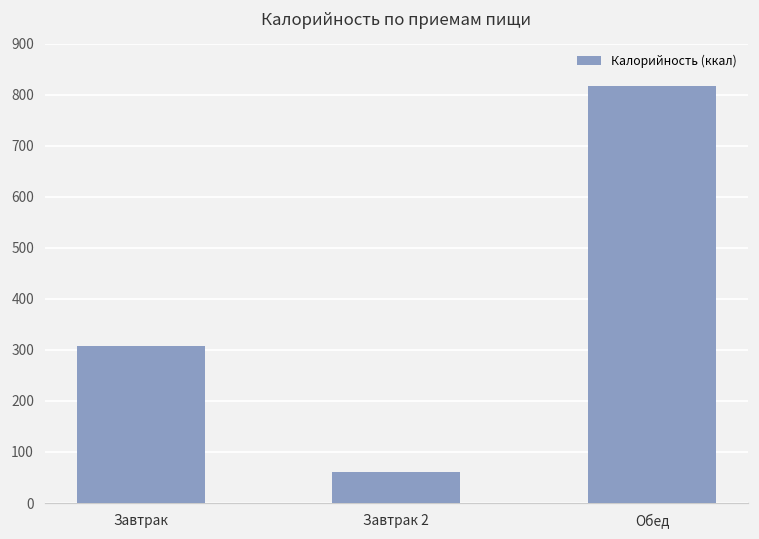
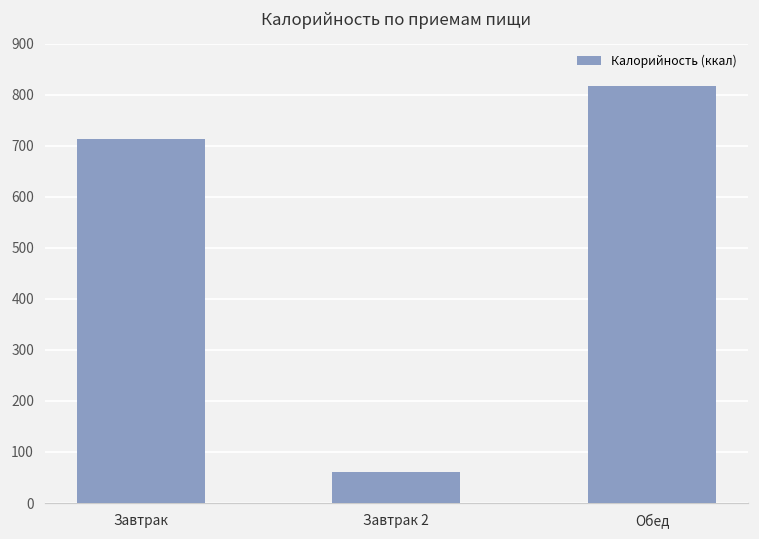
  {
-   "Завтрак": 310,
+   "Завтрак": 710,
    "Завтрак 2": 60,
    "Обед": 820
  }
